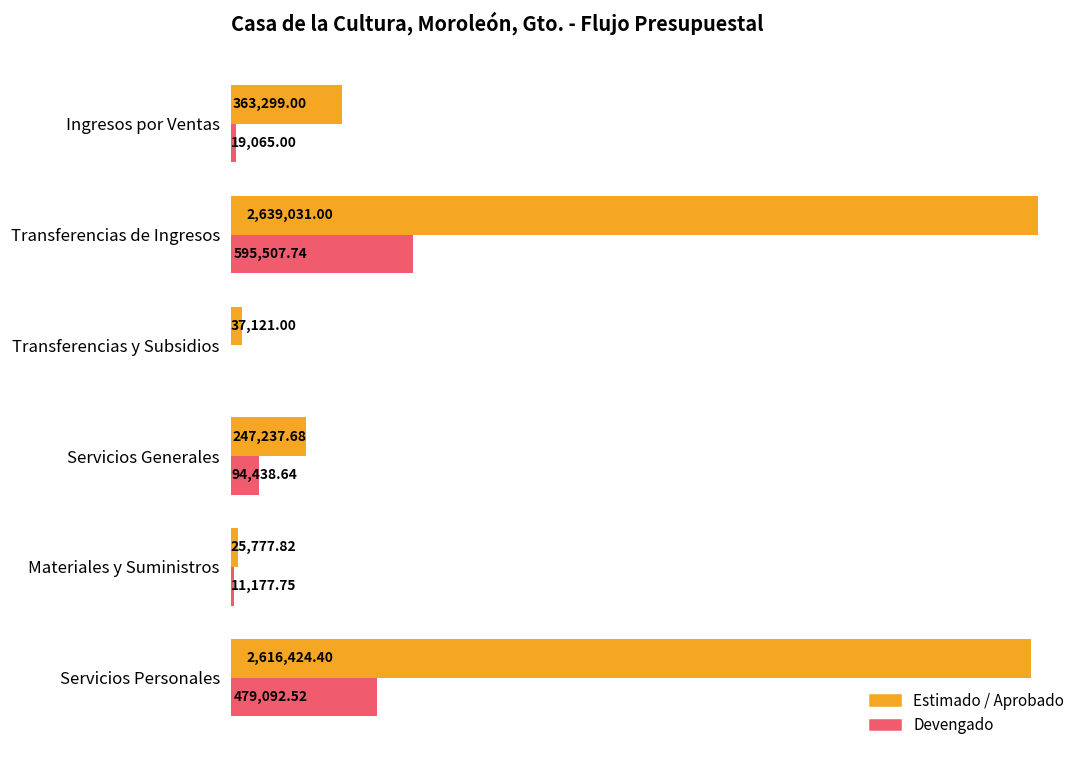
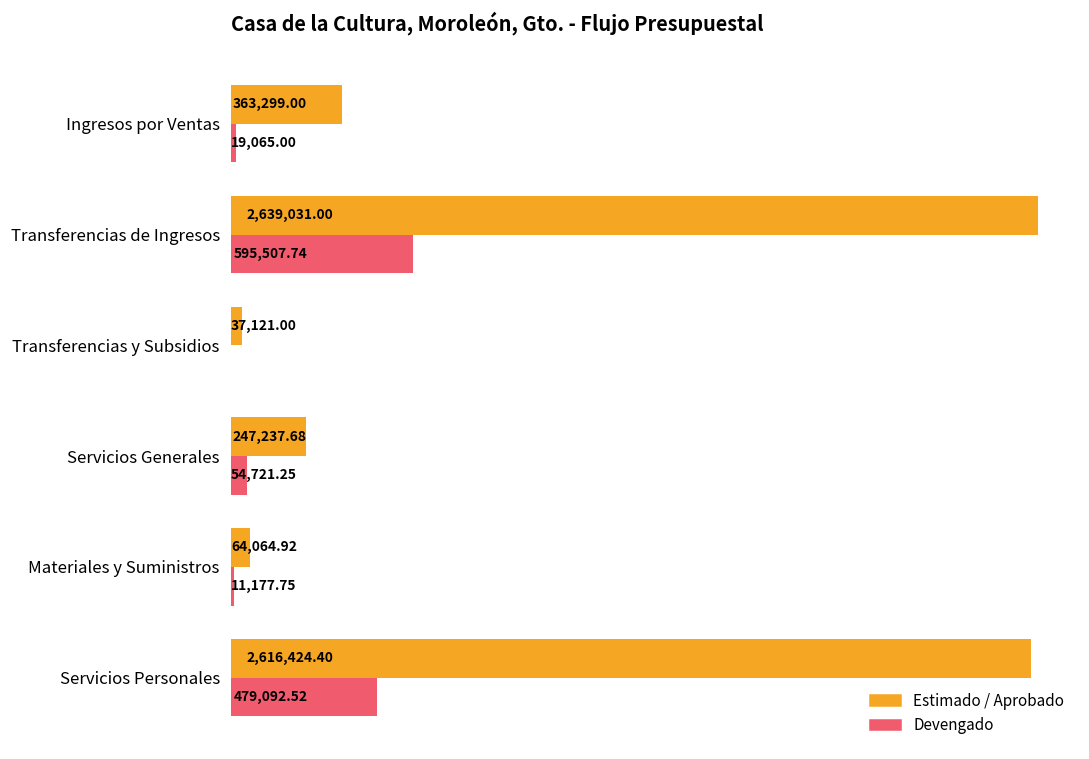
  {
    "Estimado / Aprobado": {
      "Ingresos por Ventas": "363,299.00",
      "Transferencias de Ingresos": "2,639,031.00",
      "Transferencias y Subsidios": "37,121.00",
      "Servicios Generales": "247,237.68",
-     "Materiales y Suministros": "25,777.82",
+     "Materiales y Suministros": "64,064.92",
      "Servicios Personales": "2,616,424.40"
    },
    "Devengado": {
      "Ingresos por Ventas": "19,065.00",
      "Transferencias de Ingresos": "595,507.74",
-     "Servicios Generales": "94,438.64",
+     "Servicios Generales": "54,721.25",
      "Materiales y Suministros": "11,177.75",
      "Servicios Personales": "479,092.52"
    }
  }
